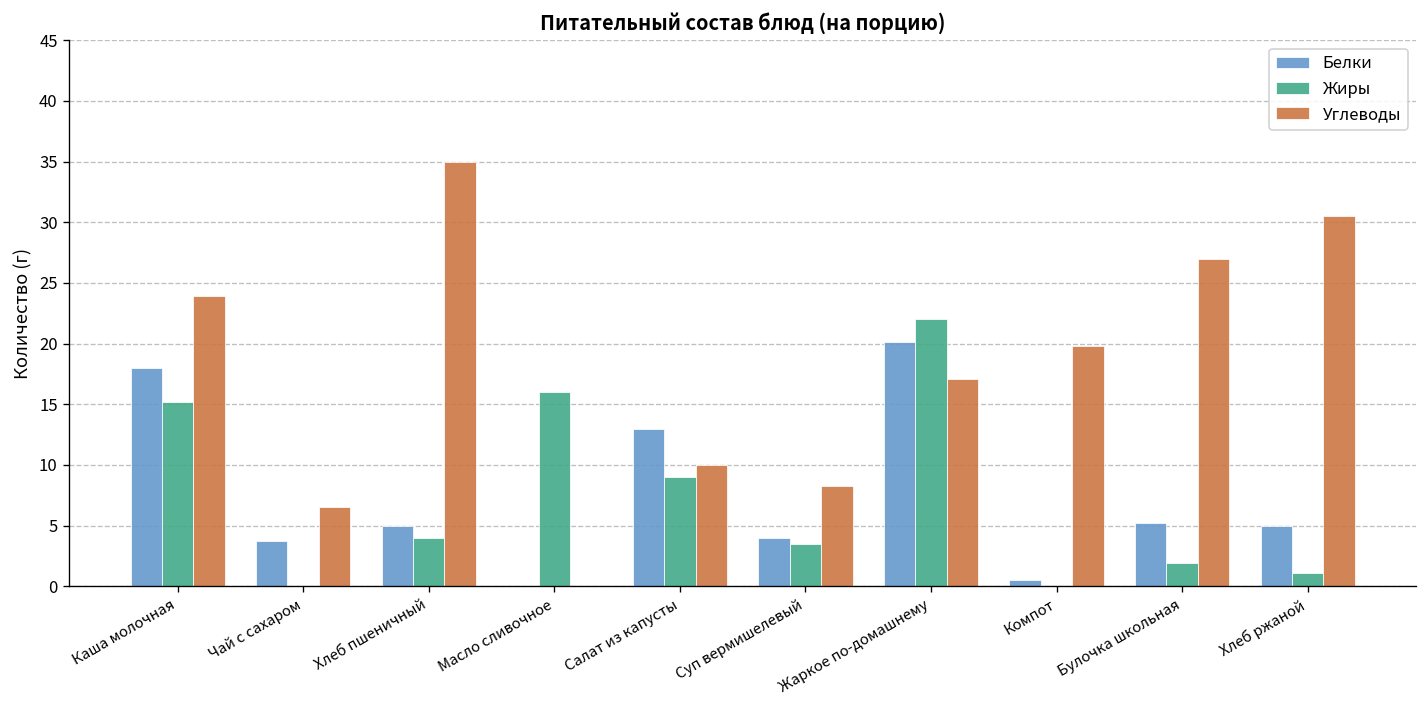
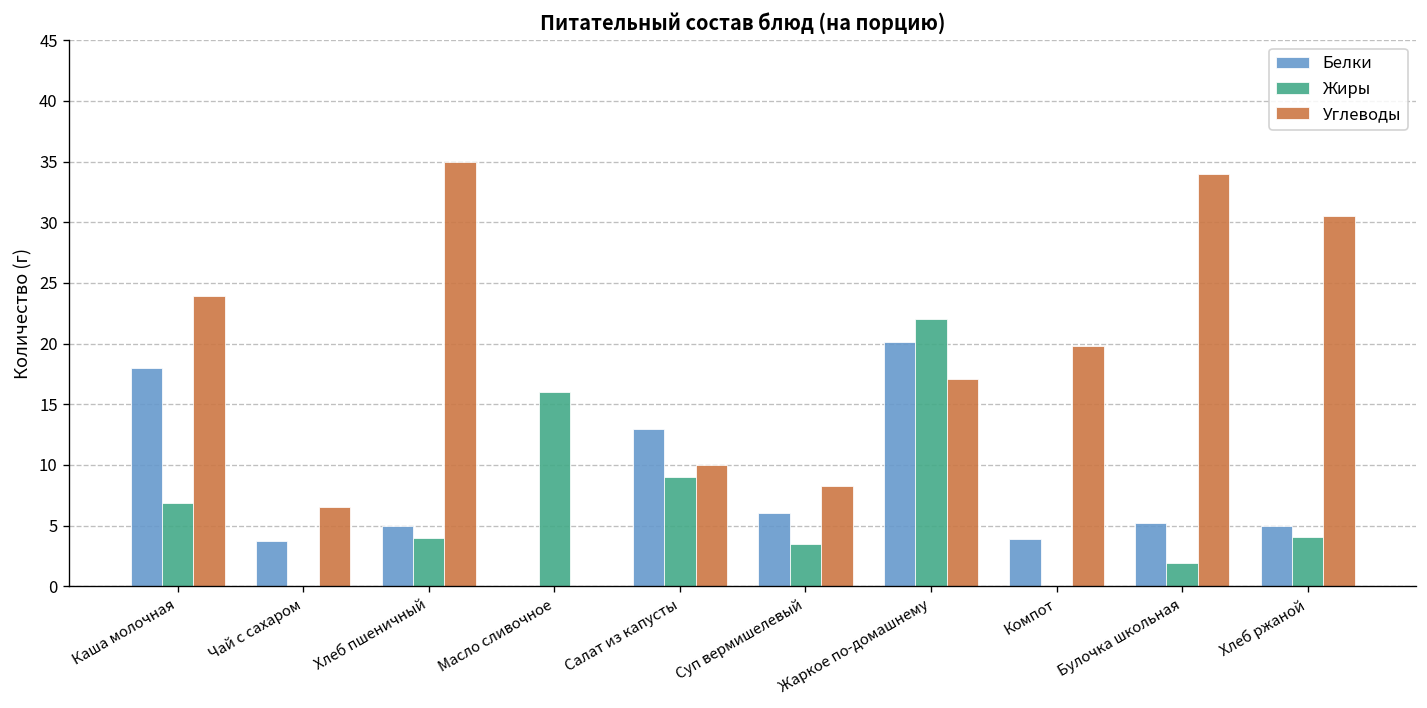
  {
    "Белки": {
      "Каша молочная": 18.0,
      "Чай с сахаром": 3.7,
      "Хлеб пшеничный": 5.0,
      "Масло сливочное": 0.0,
      "Салат из капусты": 13.0,
-     "Суп вермишелевый": 4,
+     "Суп вермишелевый": 6,
      "Жаркое по-домашнему": 20.1,
-     "Компот": 0.5,
+     "Компот": 3.9,
      "Булочка школьная": 5.2,
      "Хлеб ржаной": 5.0
    },
    "Жиры": {
-     "Каша молочная": 15.2,
+     "Каша молочная": 6.9,
      "Чай с сахаром": 0.0,
      "Хлеб пшеничный": 4.0,
      "Масло сливочное": 16.0,
      "Салат из капусты": 9.0,
      "Суп вермишелевый": 3.5,
      "Жаркое по-домашнему": 22.0,
      "Компот": 0.0,
      "Булочка школьная": 1.9,
-     "Хлеб ржаной": 1.1
+     "Хлеб ржаной": 4.1
    },
    "Углеводы": {
      "Каша молочная": 24,
      "Чай с сахаром": 6.5,
      "Хлеб пшеничный": 35,
      "Масло сливочное": 0,
      "Салат из капусты": 10,
      "Суп вермишелевый": 8.3,
      "Жаркое по-домашнему": 17,
      "Компот": 20,
-     "Булочка школьная": 27,
+     "Булочка школьная": 34,
      "Хлеб ржаной": 30.5
    }
  }
